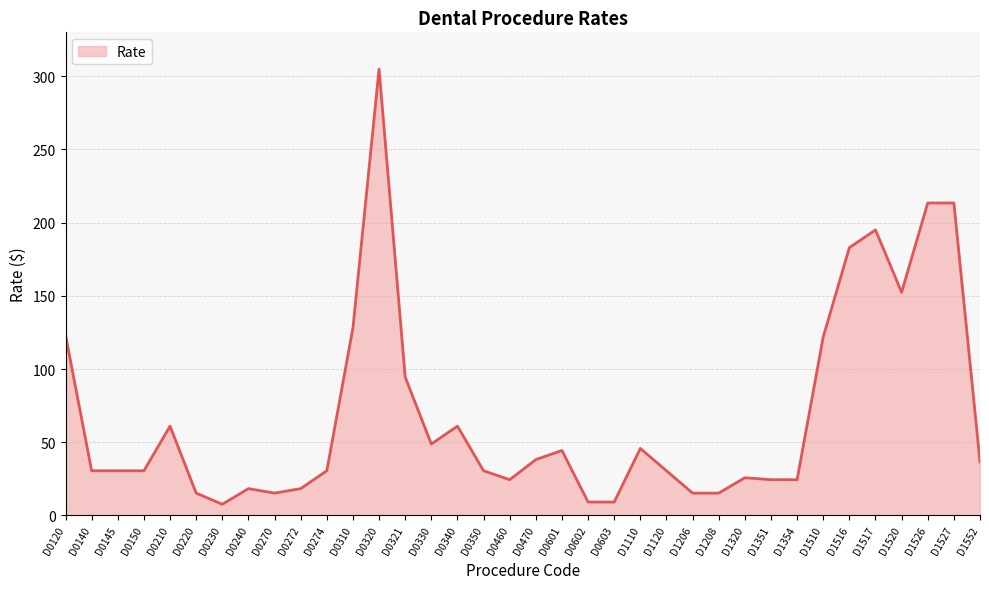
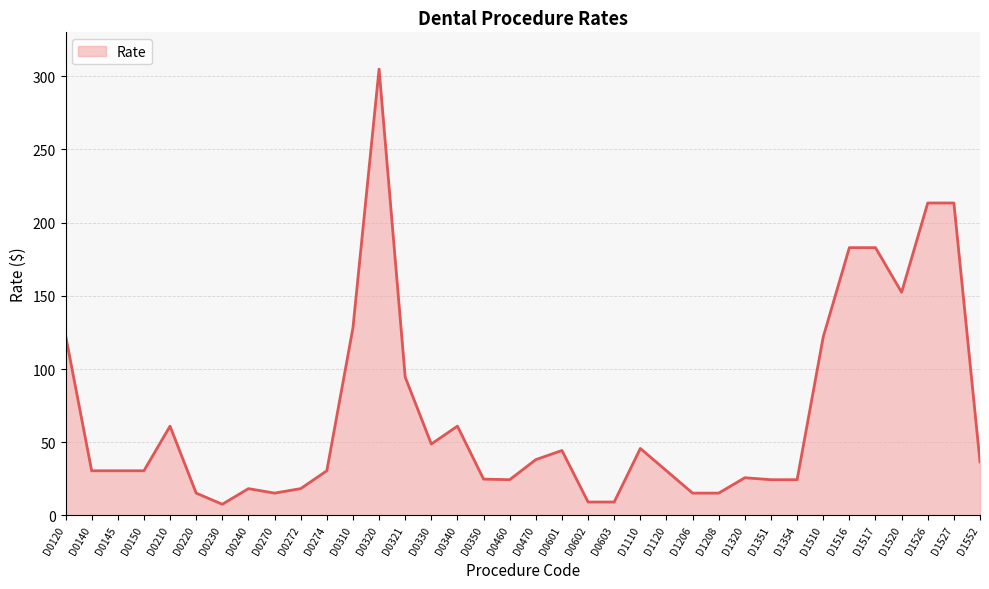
  {
    "D0120": 123,
    "D0140": 31,
    "D0145": 31,
    "D0150": 31,
    "D0210": 61,
    "D0220": 15,
    "D0230": 8,
    "D0240": 18,
    "D0270": 15,
    "D0272": 18,
    "D0274": 31,
    "D0310": 128,
    "D0320": 305,
    "D0321": 95,
    "D0330": 49,
    "D0340": 61,
-   "D0350": 31,
+   "D0350": 25,
    "D0460": 24,
    "D0470": 38,
    "D0601": 44,
    "D0602": 9,
    "D0603": 9,
    "D1110": 46,
    "D1120": 31,
    "D1206": 15,
    "D1208": 15,
    "D1320": 26,
    "D1351": 24,
    "D1354": 24,
    "D1510": 122,
    "D1516": 183,
-   "D1517": 195,
+   "D1517": 183,
    "D1520": 152,
    "D1526": 213,
    "D1527": 213,
    "D1552": 37
  }
